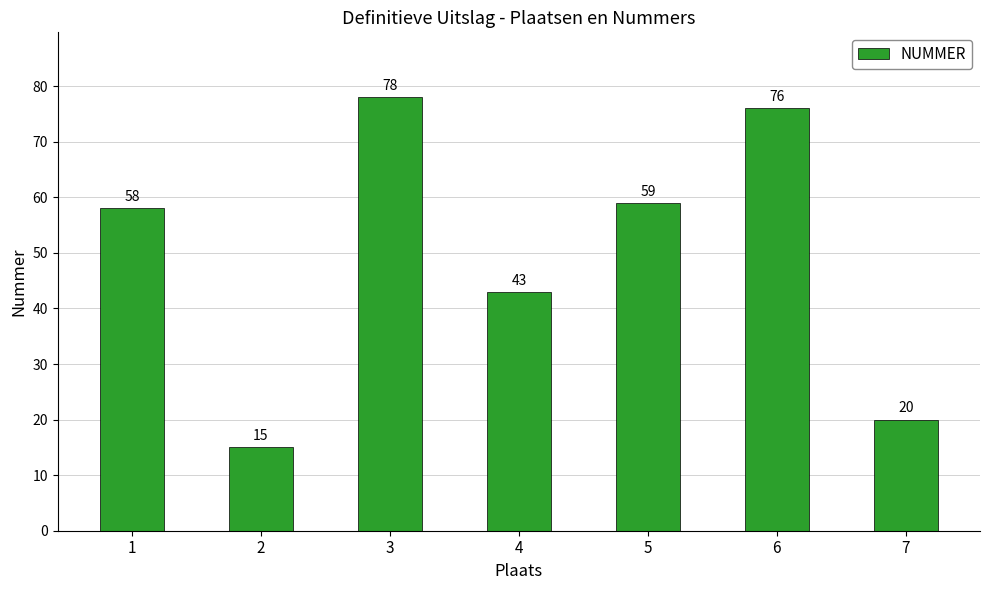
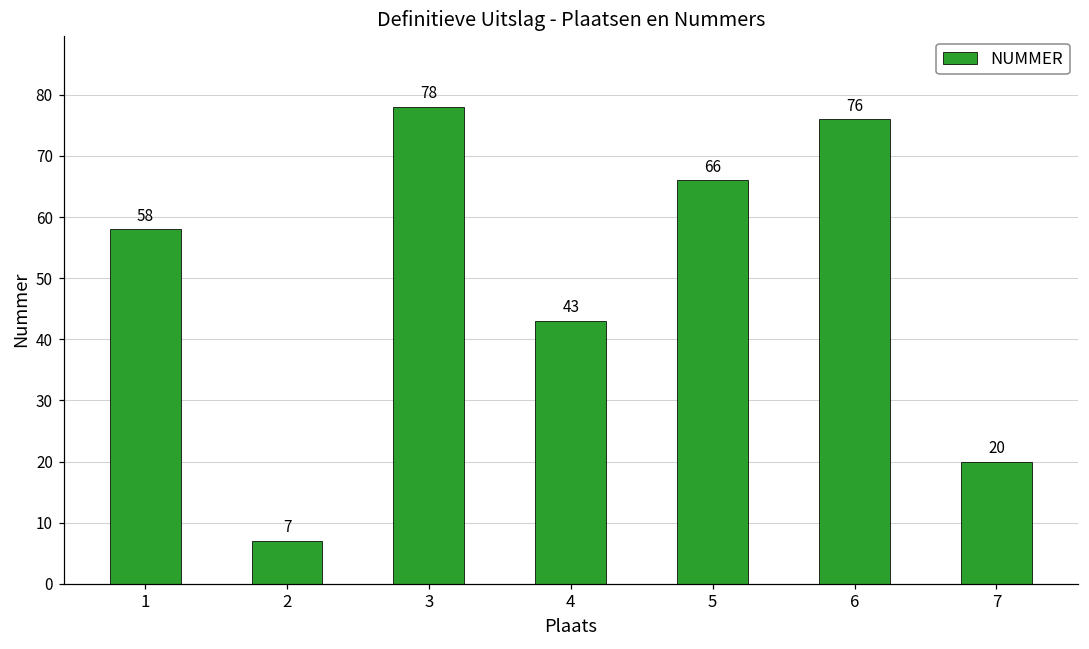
  {
    "1": 58,
-   "2": 15,
+   "2": 7,
    "3": 78,
    "4": 43,
-   "5": 59,
+   "5": 66,
    "6": 76,
    "7": 20
  }
